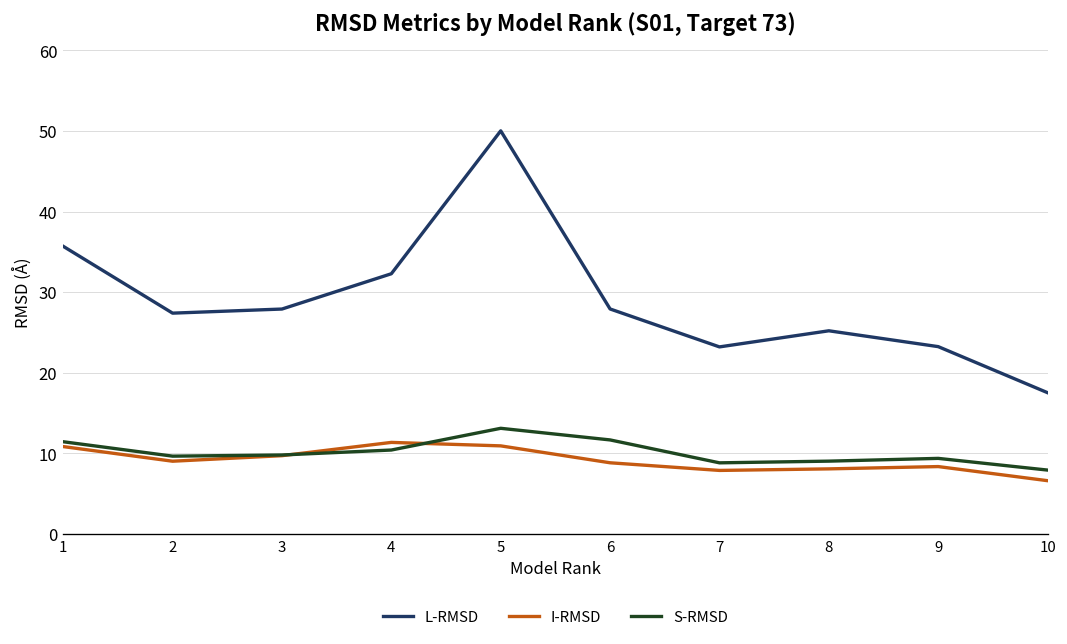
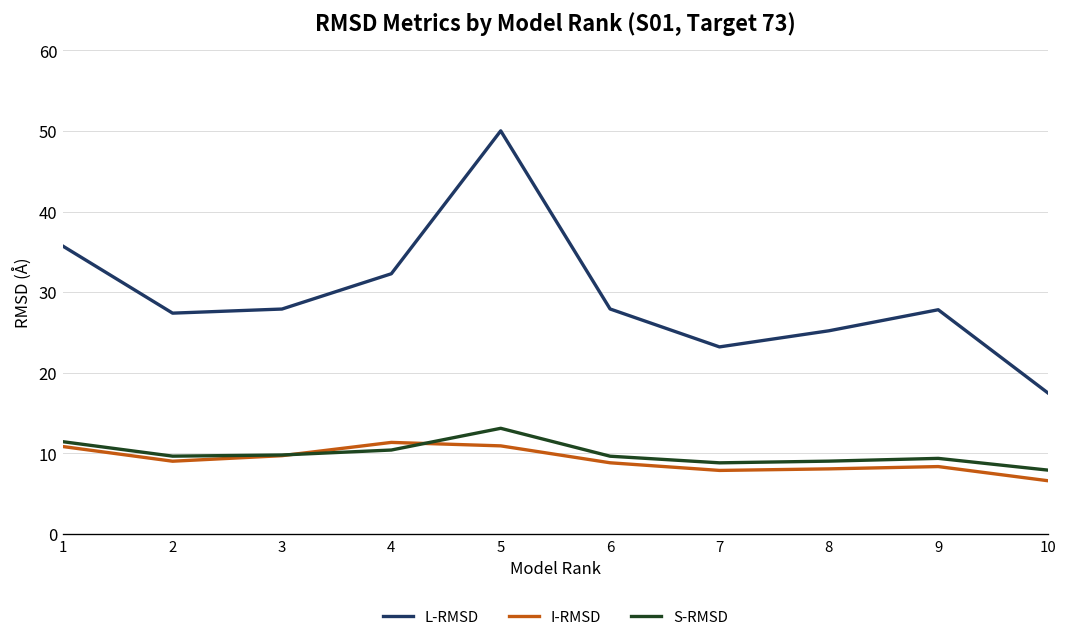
  {
    "L-RMSD": {
      "1": 36,
      "2": 27,
      "3": 28,
      "4": 32,
      "5": 50,
      "6": 28,
      "7": 23,
      "8": 25,
-     "9": 23,
+     "9": 28,
      "10": 18
    },
    "I-RMSD": {
      "1": 11,
      "2": 9,
      "4": 11,
      "5": 11,
      "6": 9,
      "7": 8,
      "8": 8,
      "9": 8,
      "10": 7
    },
    "S-RMSD": {
      "1": 11,
      "2": 10,
      "4": 10,
      "5": 13,
-     "6": 12,
+     "6": 10,
      "7": 9,
      "8": 9,
      "9": 9,
      "10": 8
    }
  }
